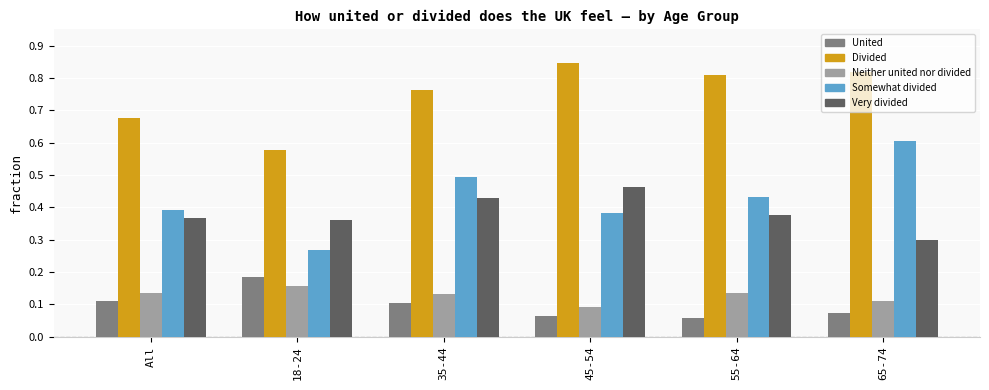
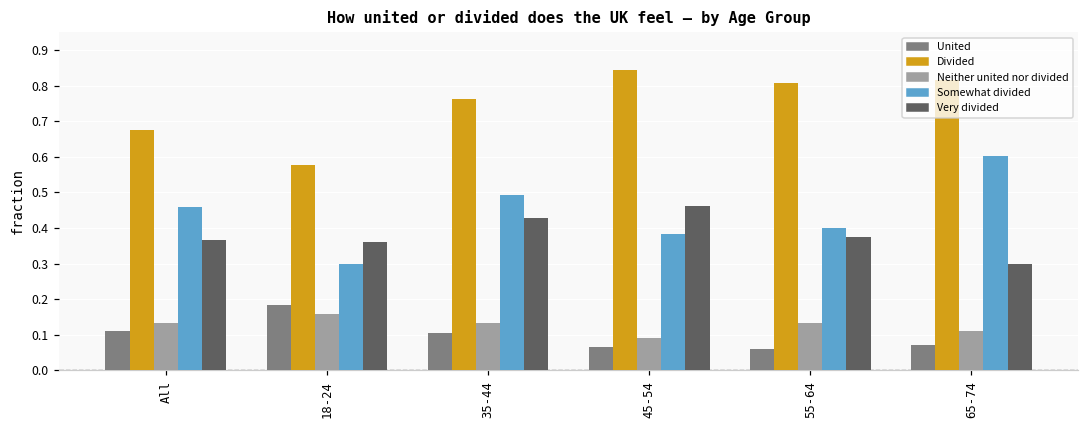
  {
    "Divided": {
      "All": 0.68,
      "18-24": 0.58,
      "35-44": 0.76,
      "45-54": 0.85,
      "55-64": 0.81
    },
    "Somewhat divided": {
-     "All": 0.39,
-     "18-24": 0.27,
+     "All": 0.46,
+     "18-24": 0.30,
      "35-44": 0.49,
      "45-54": 0.38,
-     "55-64": 0.43,
+     "55-64": 0.40,
      "65-74": 0.60
    }
  }
